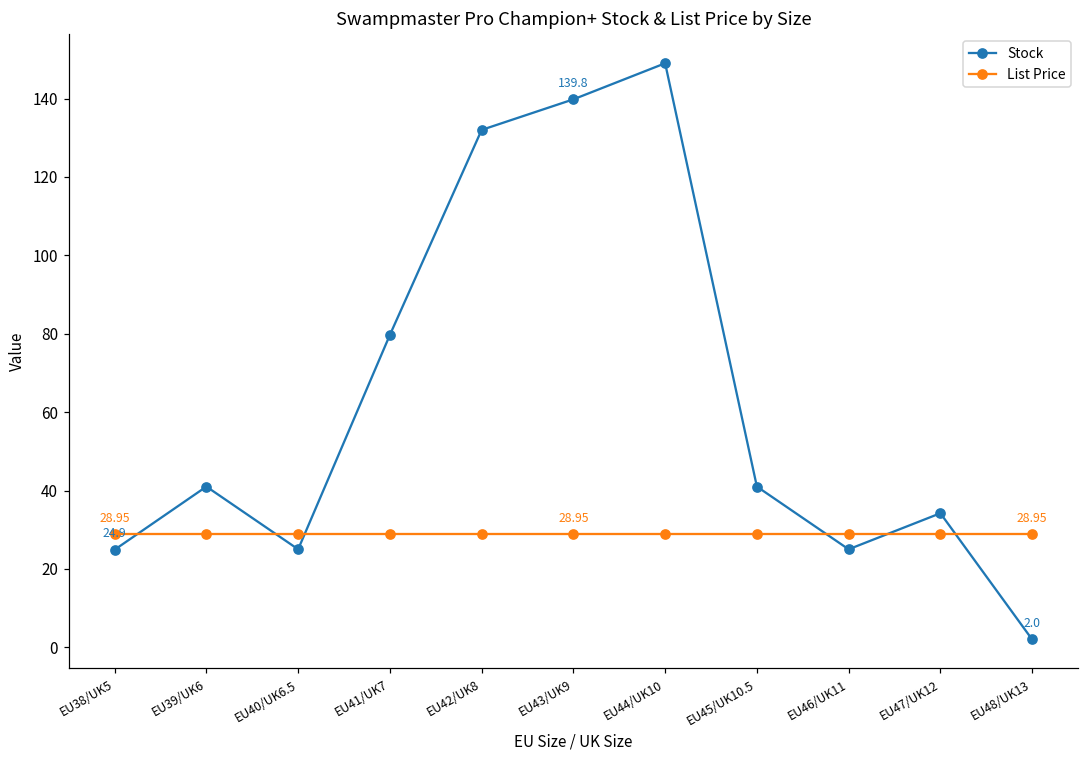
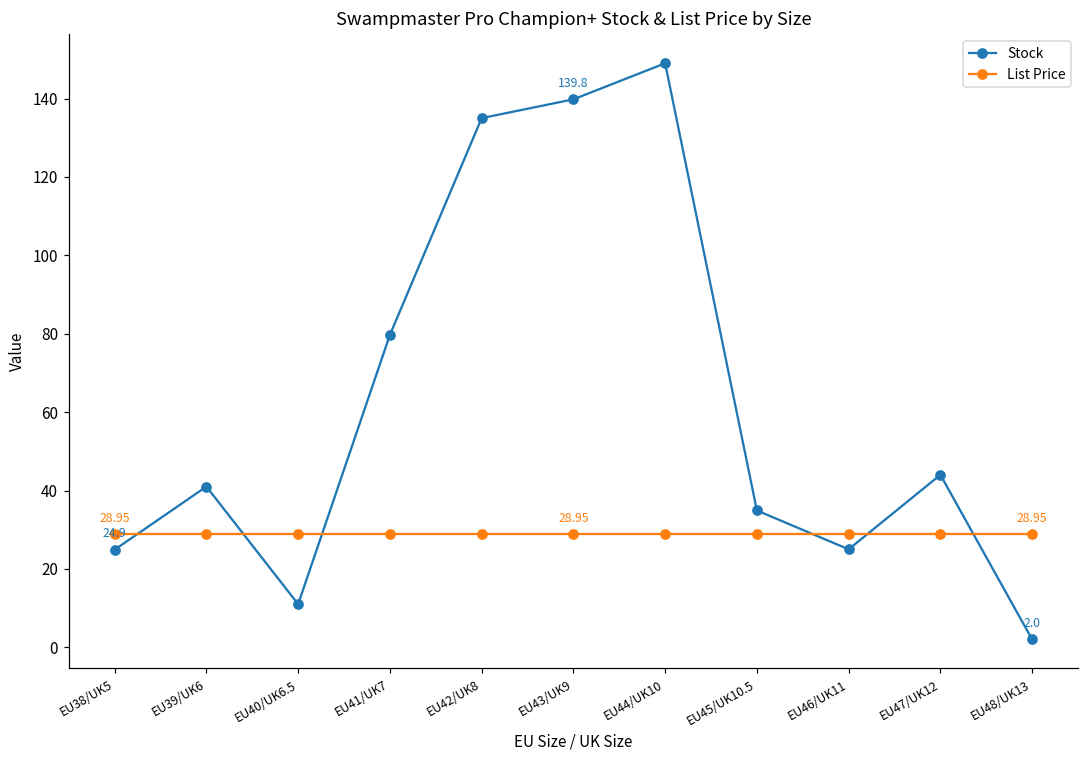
  {
    "Stock": {
      "EU39/UK6": 41,
-     "EU40/UK6.5": 25,
+     "EU40/UK6.5": 11,
      "EU41/UK7": 80,
-     "EU42/UK8": 132,
+     "EU42/UK8": 135,
      "EU44/UK10": 149,
-     "EU45/UK10.5": 41,
+     "EU45/UK10.5": 35,
      "EU46/UK11": 25,
-     "EU47/UK12": 34
+     "EU47/UK12": 44
    },
    "List Price": {
      "EU38/UK5": 28.95,
      "EU43/UK9": 28.95,
      "EU48/UK13": 28.95
    }
  }
